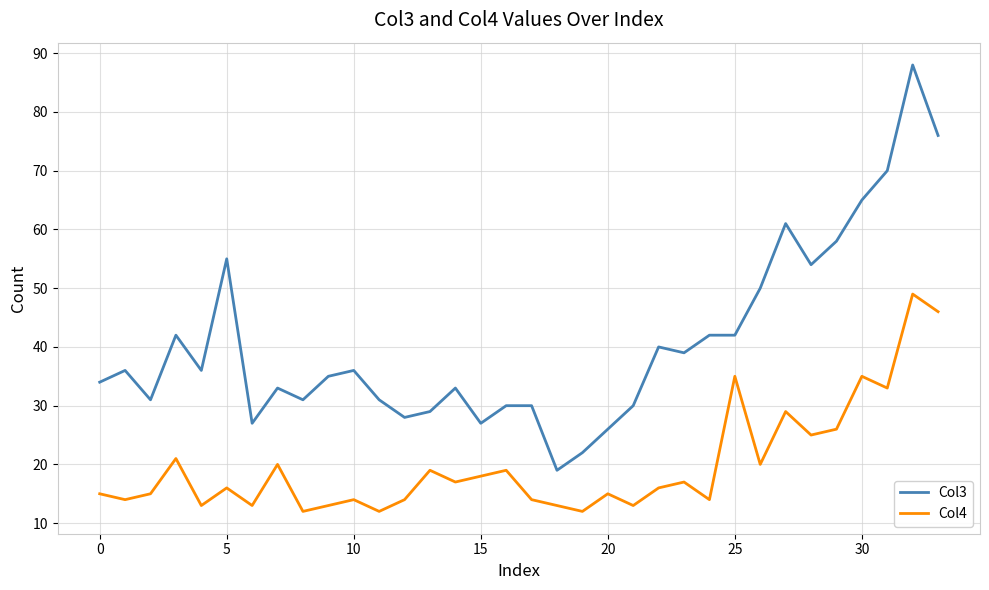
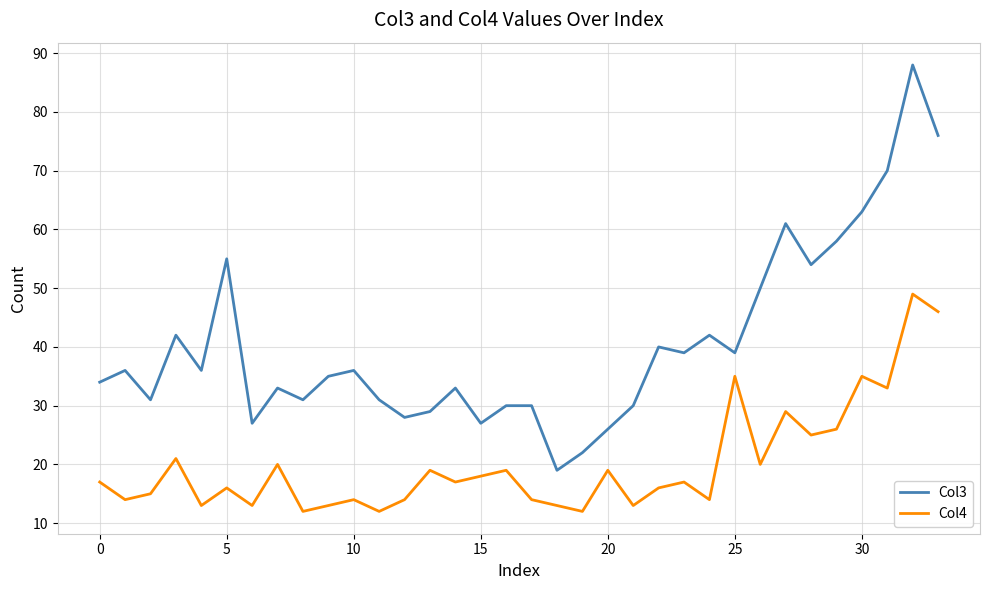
  {
    "Col3": {
      "0": 34,
      "5": 55,
      "10": 36,
      "15": 27,
      "20": 26,
-     "25": 42,
-     "30": 65
+     "25": 39,
+     "30": 63
    },
    "Col4": {
-     "0": 15,
+     "0": 17,
      "5": 16,
      "10": 14,
      "15": 18,
-     "20": 15,
+     "20": 19,
      "25": 35,
      "30": 35
    }
  }
